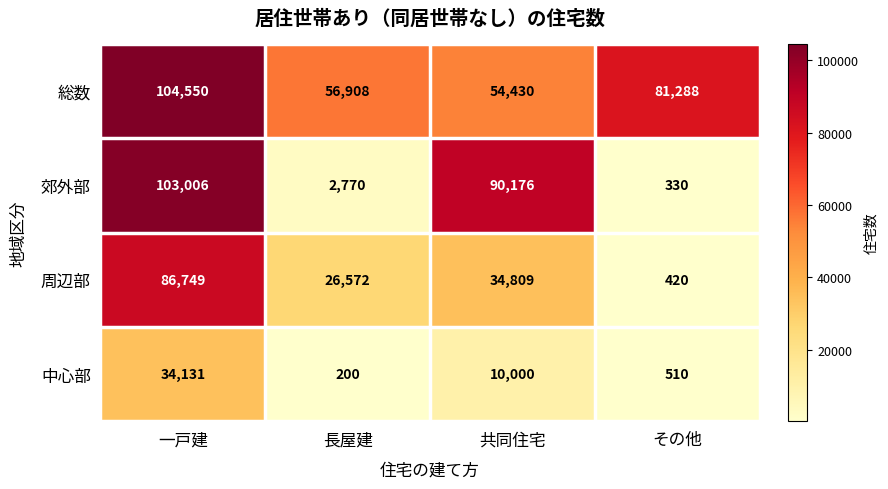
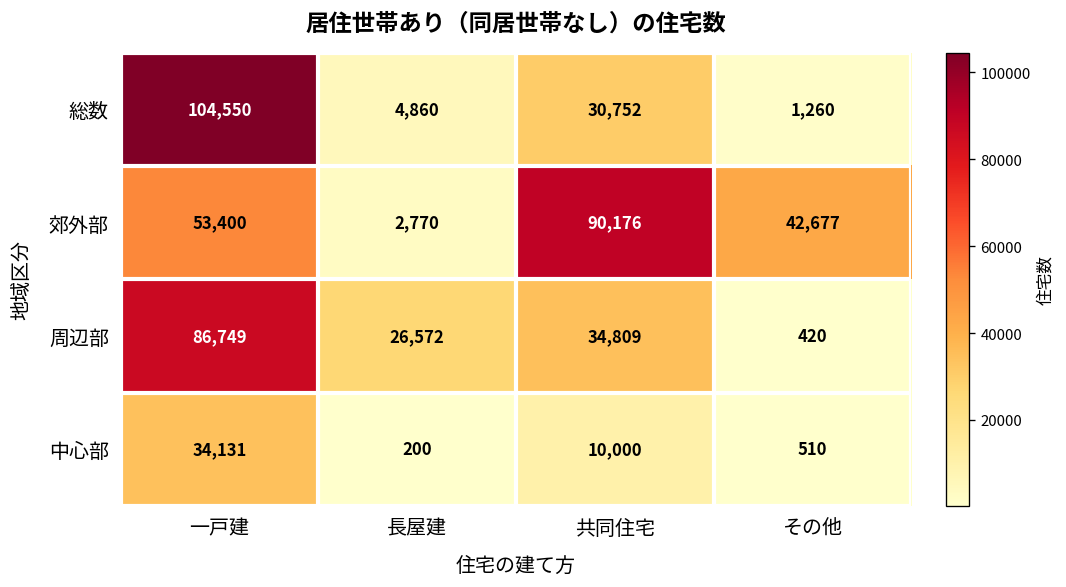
  {
    "総数": {
      "一戸建": "104,550",
-     "長屋建": "56,908",
-     "共同住宅": "54,430",
-     "その他": "81,288"
+     "長屋建": "4,860",
+     "共同住宅": "30,752",
+     "その他": "1,260"
    },
    "郊外部": {
-     "一戸建": "103,006",
+     "一戸建": "53,400",
      "長屋建": "2,770",
      "共同住宅": "90,176",
-     "その他": "330"
+     "その他": "42,677"
    },
    "周辺部": {
      "一戸建": "86,749",
      "長屋建": "26,572",
      "共同住宅": "34,809",
      "その他": "420"
    },
    "中心部": {
      "一戸建": "34,131",
      "長屋建": "200",
      "共同住宅": "10,000",
      "その他": "510"
    }
  }
